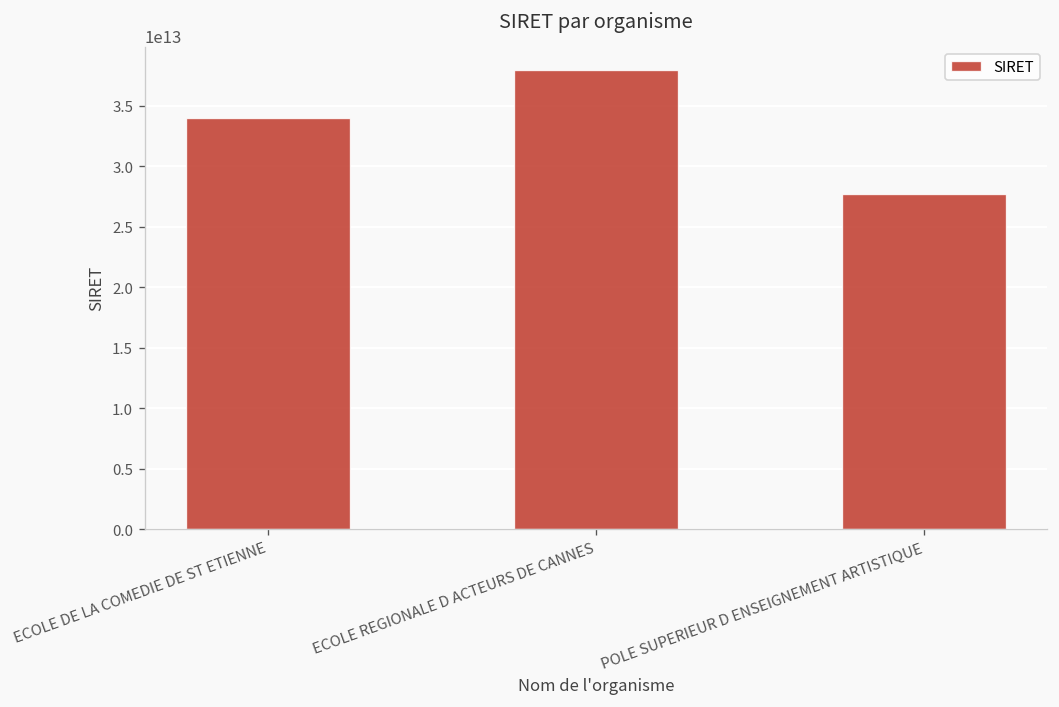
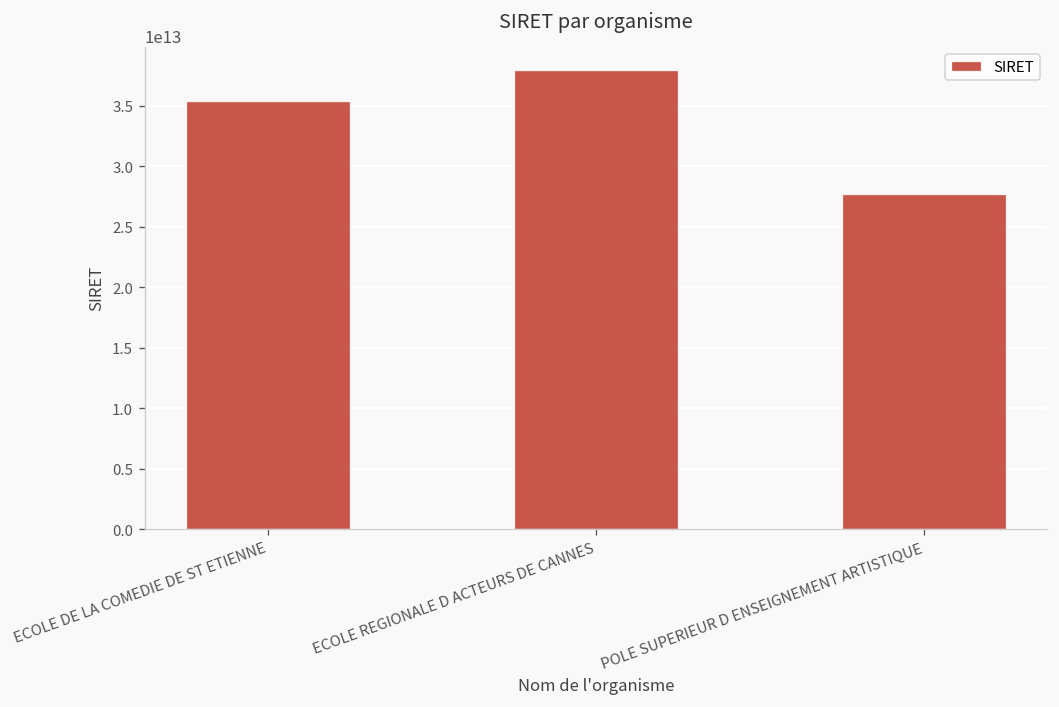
  {
-   "ECOLE DE LA COMEDIE DE ST ETIENNE": 34000000000000,
+   "ECOLE DE LA COMEDIE DE ST ETIENNE": 35300000000000,
    "ECOLE REGIONALE D ACTEURS DE CANNES": 38000000000000,
    "POLE SUPERIEUR D ENSEIGNEMENT ARTISTIQUE": 27700000000000
  }
